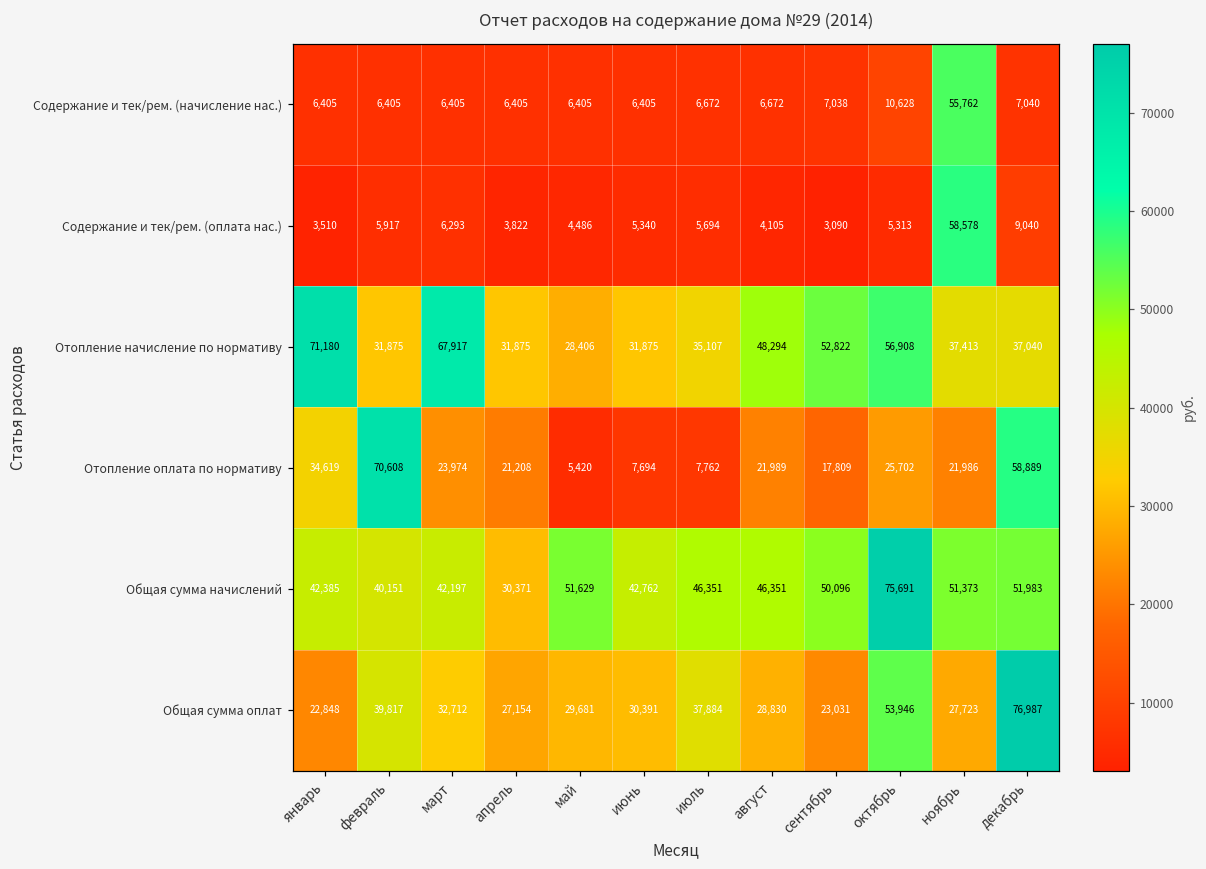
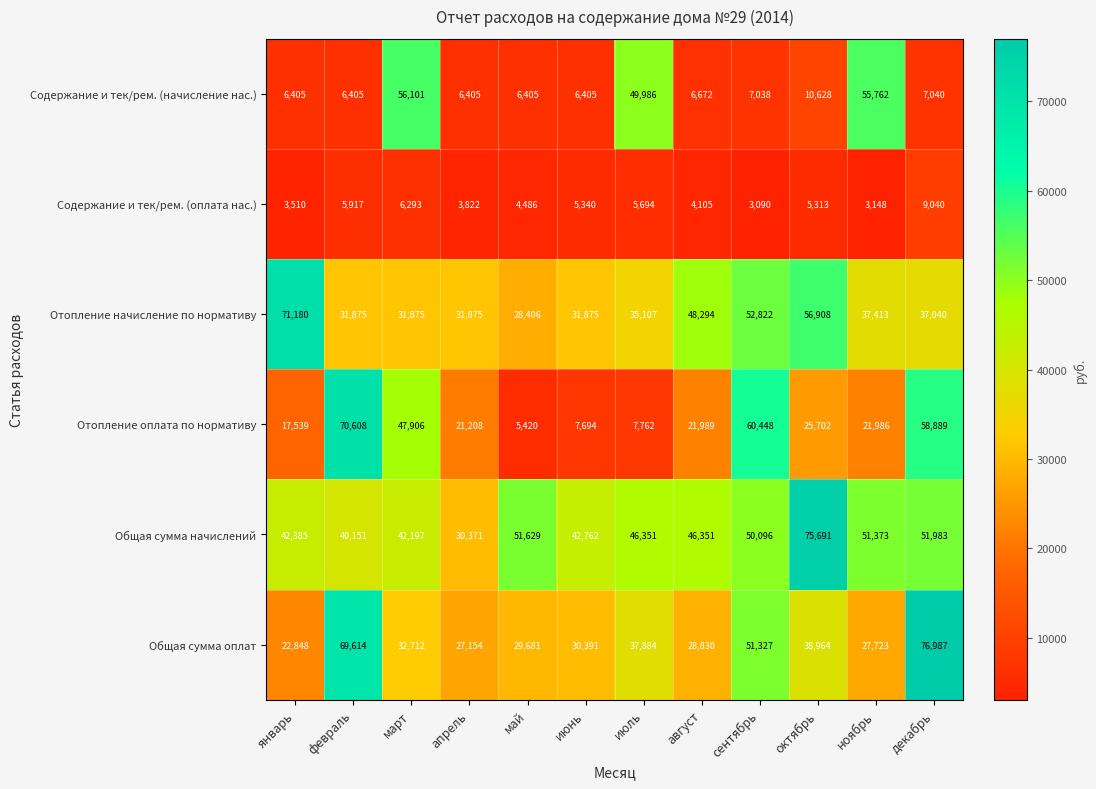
  {
    "Содержание и тек/рем. (начисление нас.)": {
      "январь": "6,405",
      "февраль": "6,405",
-     "март": "6,405",
+     "март": "56,101",
      "апрель": "6,405",
      "май": "6,405",
      "июнь": "6,405",
-     "июль": "6,672",
+     "июль": "49,986",
      "август": "6,672",
      "сентябрь": "7,038",
      "октябрь": "10,628",
      "ноябрь": "55,762",
      "декабрь": "7,040"
    },
    "Содержание и тек/рем. (оплата нас.)": {
      "январь": "3,510",
      "февраль": "5,917",
      "март": "6,293",
      "апрель": "3,822",
      "май": "4,486",
      "июнь": "5,340",
      "июль": "5,694",
      "август": "4,105",
      "сентябрь": "3,090",
      "октябрь": "5,313",
-     "ноябрь": "58,578",
+     "ноябрь": "3,148",
      "декабрь": "9,040"
    },
    "Отопление начисление по нормативу": {
      "январь": "71,180",
      "февраль": "31,875",
-     "март": "67,917",
+     "март": "31,875",
      "апрель": "31,875",
      "май": "28,406",
      "июнь": "31,875",
      "июль": "35,107",
      "август": "48,294",
      "сентябрь": "52,822",
      "октябрь": "56,908",
      "ноябрь": "37,413",
      "декабрь": "37,040"
    },
    "Отопление оплата по нормативу": {
-     "январь": "34,619",
+     "январь": "17,539",
      "февраль": "70,608",
-     "март": "23,974",
+     "март": "47,906",
      "апрель": "21,208",
      "май": "5,420",
      "июнь": "7,694",
      "июль": "7,762",
      "август": "21,989",
-     "сентябрь": "17,809",
+     "сентябрь": "60,448",
      "октябрь": "25,702",
      "ноябрь": "21,986",
      "декабрь": "58,889"
    },
    "Общая сумма начислений": {
      "январь": "42,385",
      "февраль": "40,151",
      "март": "42,197",
      "апрель": "30,371",
      "май": "51,629",
      "июнь": "42,762",
      "июль": "46,351",
      "август": "46,351",
      "сентябрь": "50,096",
      "октябрь": "75,691",
      "ноябрь": "51,373",
      "декабрь": "51,983"
    },
    "Общая сумма оплат": {
      "январь": "22,848",
-     "февраль": "39,817",
+     "февраль": "69,614",
      "март": "32,712",
      "апрель": "27,154",
      "май": "29,681",
      "июнь": "30,391",
      "июль": "37,884",
      "август": "28,830",
-     "сентябрь": "23,031",
-     "октябрь": "53,946",
+     "сентябрь": "51,327",
+     "октябрь": "38,964",
      "ноябрь": "27,723",
      "декабрь": "76,987"
    }
  }
